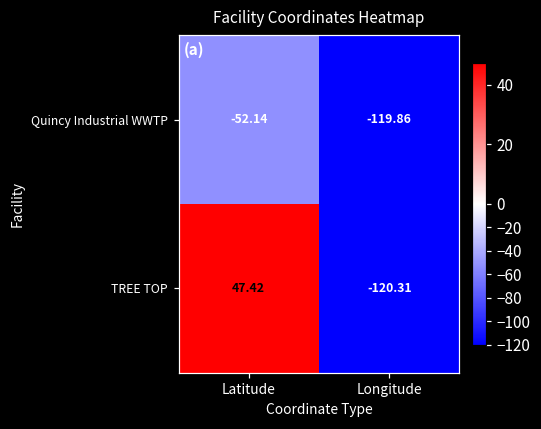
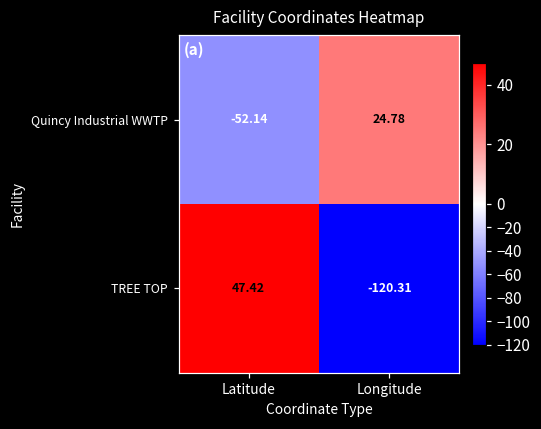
  {
    "Quincy Industrial WWTP": {
-     "Longitude": -119.86
+     "Longitude": 24.78
    },
    "TREE TOP": {
      "Latitude": 47.42,
      "Longitude": -120.31
    }
  }
